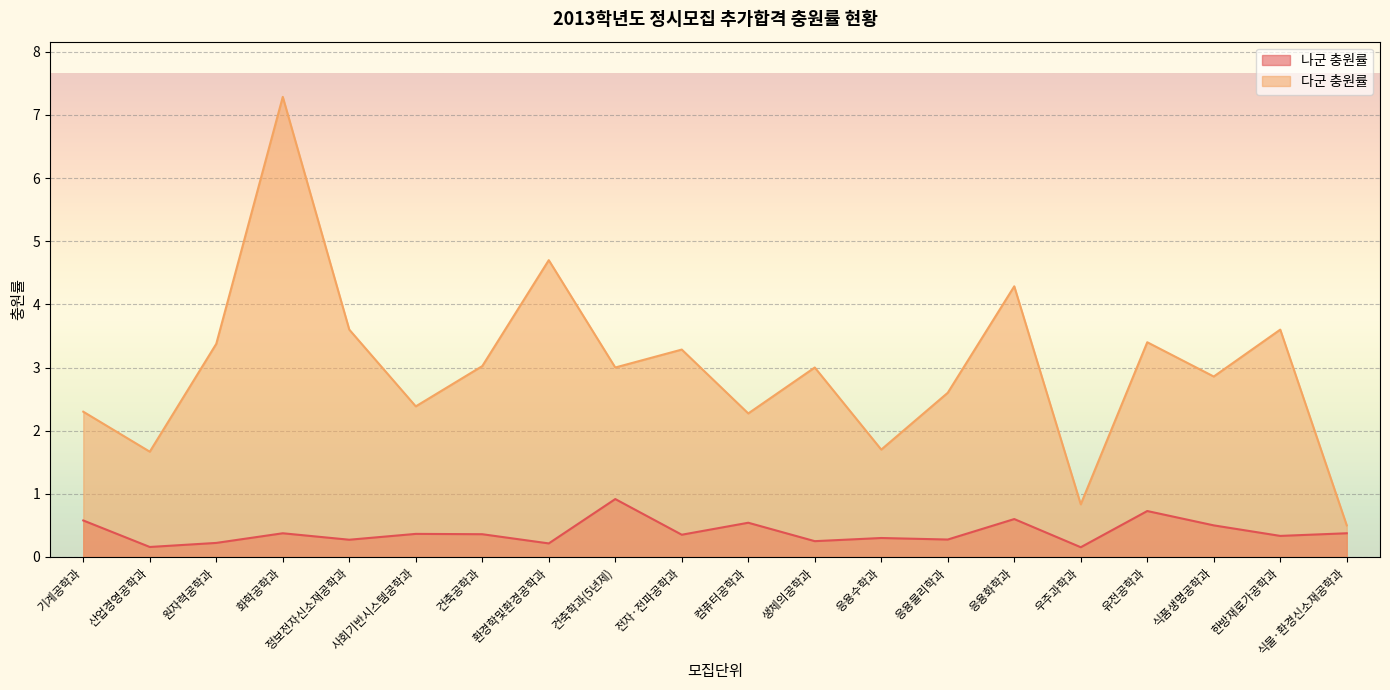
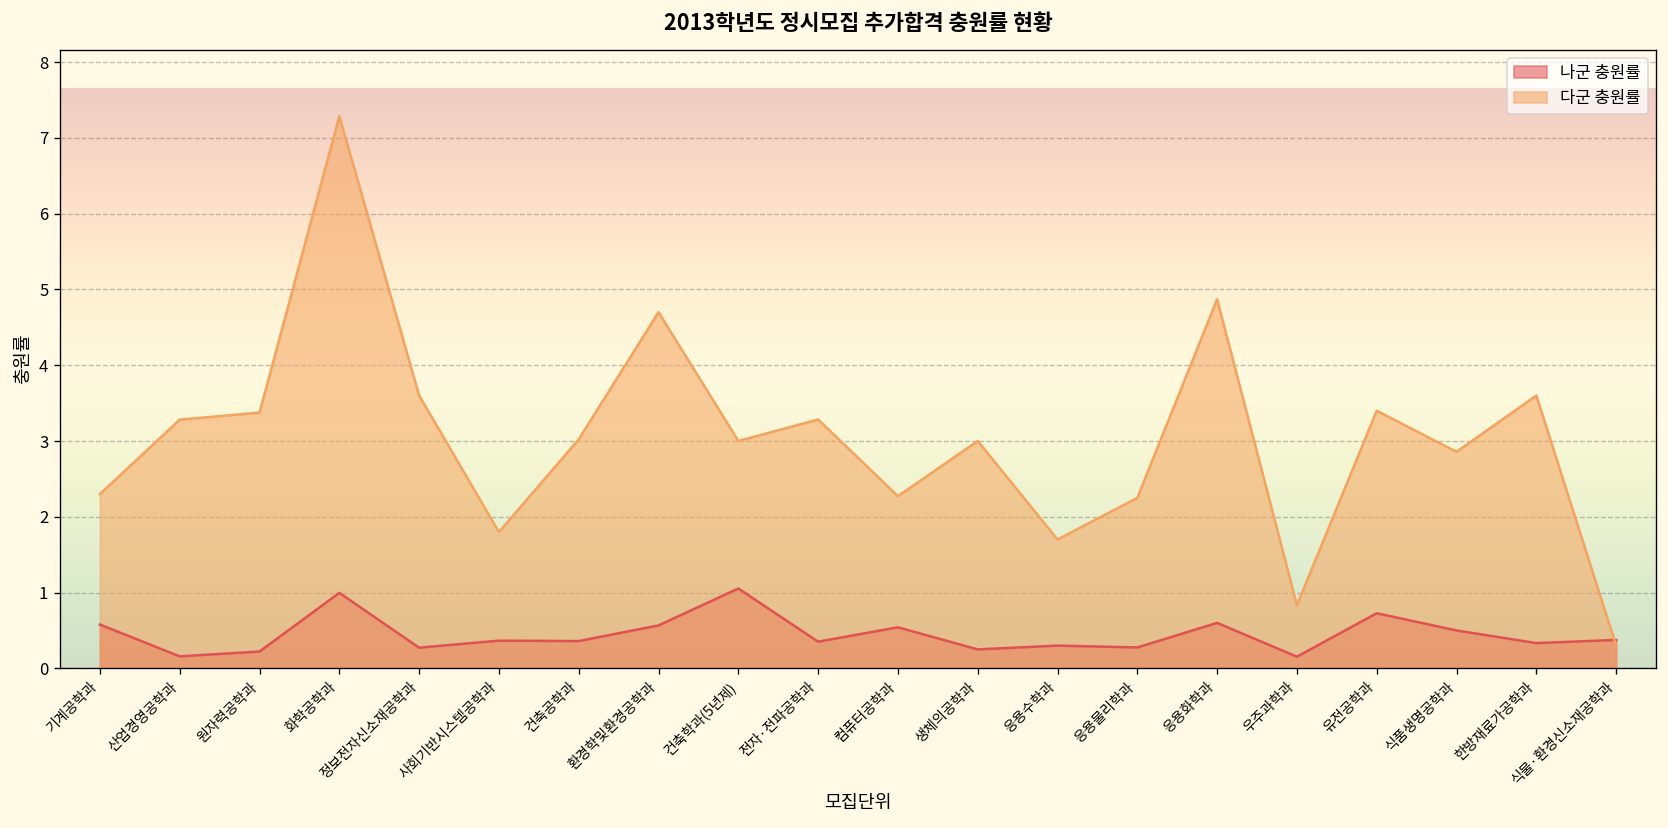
  {
    "나군 충원률": {
      "기계공학과": 0.6,
      "산업경영공학과": 0.2,
      "원자력공학과": 0.2,
-     "화학공학과": 0.4,
+     "화학공학과": 1.0,
      "정보전자신소재공학과": 0.3,
      "사회기반시스템공학과": 0.4,
      "건축공학과": 0.4,
-     "환경학및환경공학과": 0.2,
-     "건축학과(5년제)": 0.9,
+     "환경학및환경공학과": 0.6,
+     "건축학과(5년제)": 1.1,
      "전자·전파공학과": 0.4,
      "컴퓨터공학과": 0.5,
      "생체의공학과": 0.3,
      "응용수학과": 0.3,
      "응용물리학과": 0.3,
      "응용화학과": 0.6,
      "우주과학과": 0.2,
      "유전공학과": 0.7,
      "식품생명공학과": 0.5,
      "한방재료가공학과": 0.3,
      "식물·환경신소재공학과": 0.4
    },
    "다군 충원률": {
      "기계공학과": 2.3,
-     "산업경영공학과": 1.7,
+     "산업경영공학과": 3.3,
      "원자력공학과": 3.4,
      "화학공학과": 7.3,
      "정보전자신소재공학과": 3.6,
-     "사회기반시스템공학과": 2.4,
+     "사회기반시스템공학과": 1.8,
      "건축공학과": 3.0,
      "환경학및환경공학과": 4.7,
      "건축학과(5년제)": 3.0,
      "전자·전파공학과": 3.3,
      "컴퓨터공학과": 2.3,
      "생체의공학과": 3.0,
      "응용수학과": 1.7,
-     "응용물리학과": 2.6,
-     "응용화학과": 4.3,
+     "응용물리학과": 2.3,
+     "응용화학과": 4.9,
      "우주과학과": 0.8,
      "유전공학과": 3.4,
      "식품생명공학과": 2.9,
      "한방재료가공학과": 3.6,
-     "식물·환경신소재공학과": 0.5
+     "식물·환경신소재공학과": 0.3
    }
  }
